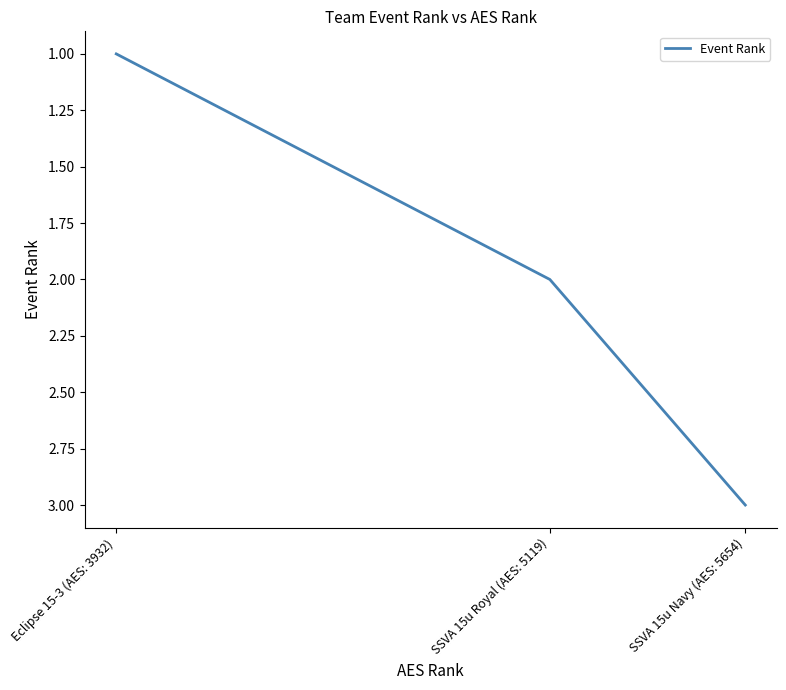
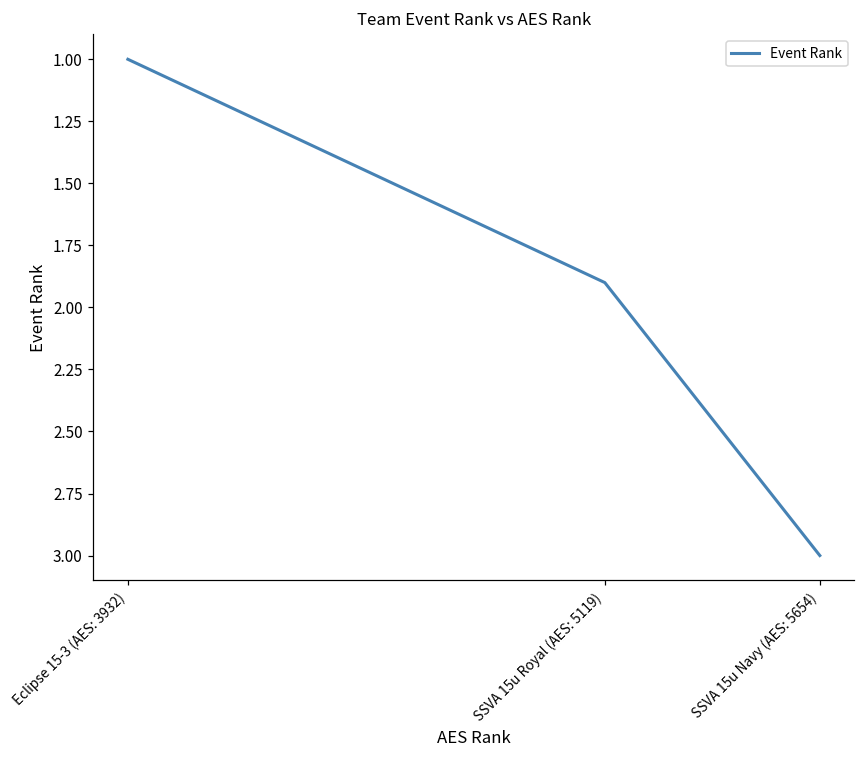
  {
    "Eclipse 15-3 (AES: 3932)": 1.0,
-   "SSVA 15u Royal (AES: 5119)": 2.0,
+   "SSVA 15u Royal (AES: 5119)": 1.9,
    "SSVA 15u Navy (AES: 5654)": 3.0
  }
